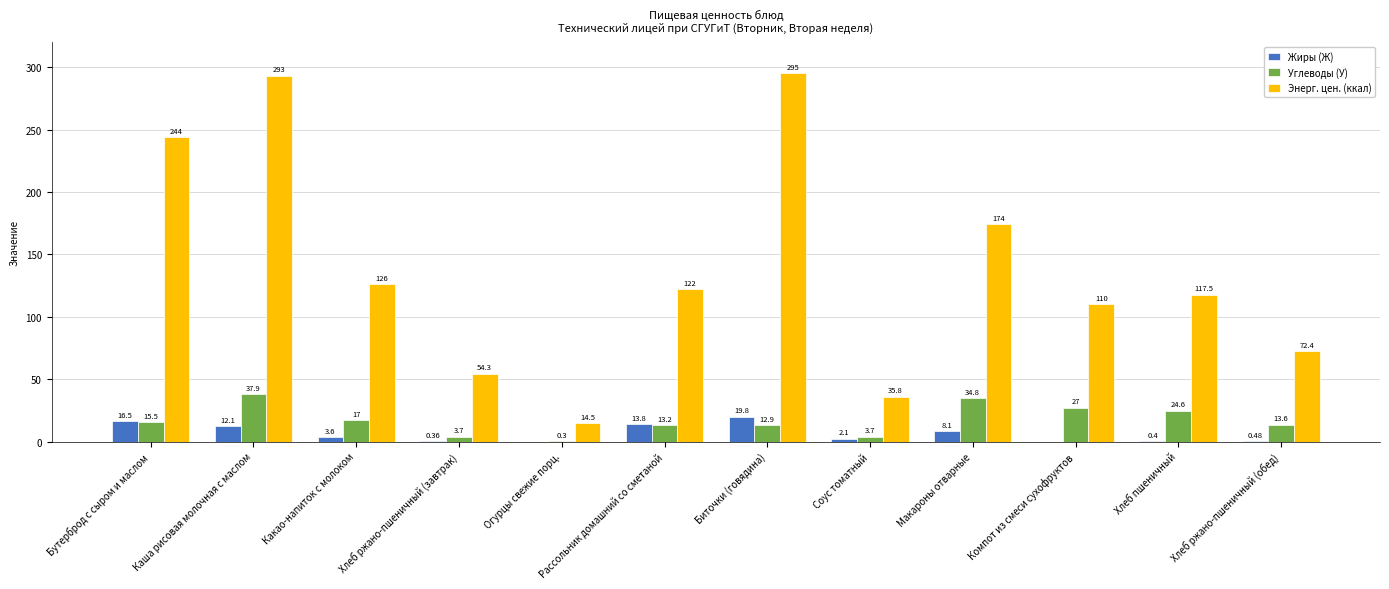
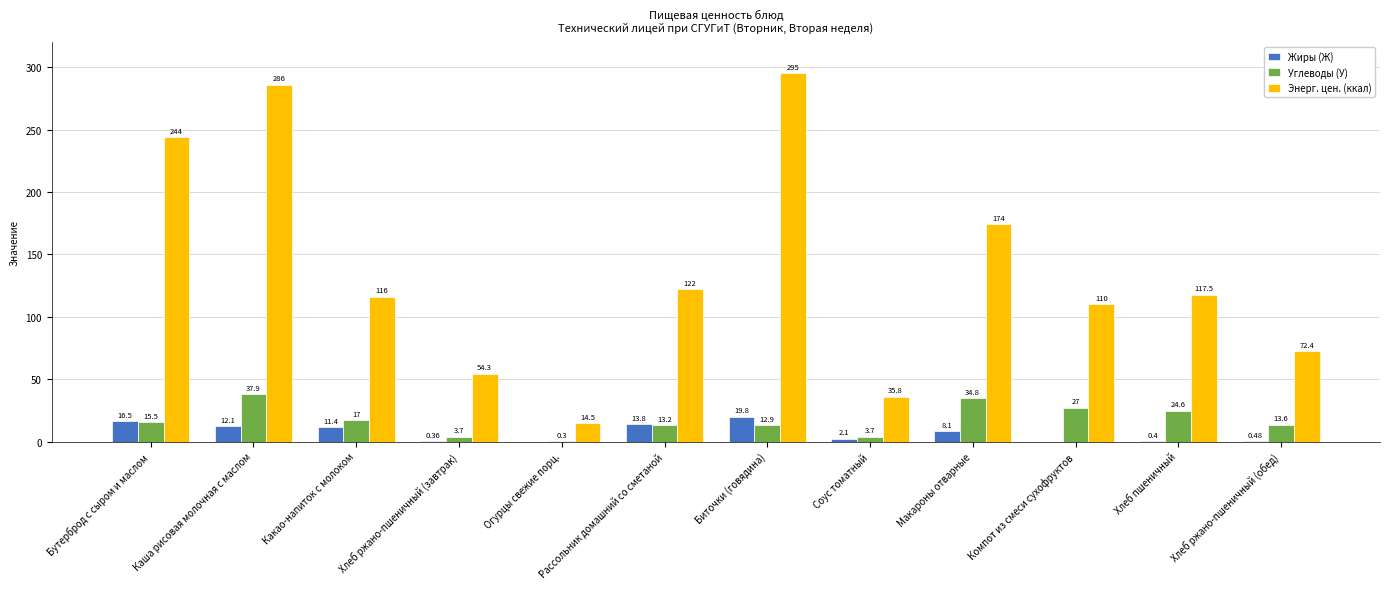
  {
    "Жиры (Ж)": {
      "Бутерброд с сыром и маслом": 16.5,
      "Каша рисовая молочная с маслом": 12.1,
-     "Какао-напиток с молоком": 3.6,
+     "Какао-напиток с молоком": 11.4,
      "Хлеб ржано-пшеничный (завтрак)": 0.36,
      "Рассольник домашний со сметаной": 13.8,
      "Биточки (говядина)": 19.8,
      "Соус томатный": 2.1,
      "Макароны отварные": 8.1,
      "Хлеб пшеничный": 0.4,
      "Хлеб ржано-пшеничный (обед)": 0.48
    },
    "Углеводы (У)": {
      "Бутерброд с сыром и маслом": 15.5,
      "Каша рисовая молочная с маслом": 37.9,
      "Какао-напиток с молоком": 17,
      "Хлеб ржано-пшеничный (завтрак)": 3.7,
      "Огурцы свежие порц.": 0.3,
      "Рассольник домашний со сметаной": 13.2,
      "Биточки (говядина)": 12.9,
      "Соус томатный": 3.7,
      "Макароны отварные": 34.8,
      "Компот из смеси сухофруктов": 27,
      "Хлеб пшеничный": 24.6,
      "Хлеб ржано-пшеничный (обед)": 13.6
    },
    "Энерг. цен. (ккал)": {
      "Бутерброд с сыром и маслом": 244,
-     "Каша рисовая молочная с маслом": 293,
-     "Какао-напиток с молоком": 126,
+     "Каша рисовая молочная с маслом": 286,
+     "Какао-напиток с молоком": 116,
      "Хлеб ржано-пшеничный (завтрак)": 54.3,
      "Огурцы свежие порц.": 14.5,
      "Рассольник домашний со сметаной": 122,
      "Биточки (говядина)": 295,
      "Соус томатный": 35.8,
      "Макароны отварные": 174,
      "Компот из смеси сухофруктов": 110,
      "Хлеб пшеничный": 117.5,
      "Хлеб ржано-пшеничный (обед)": 72.4
    }
  }
